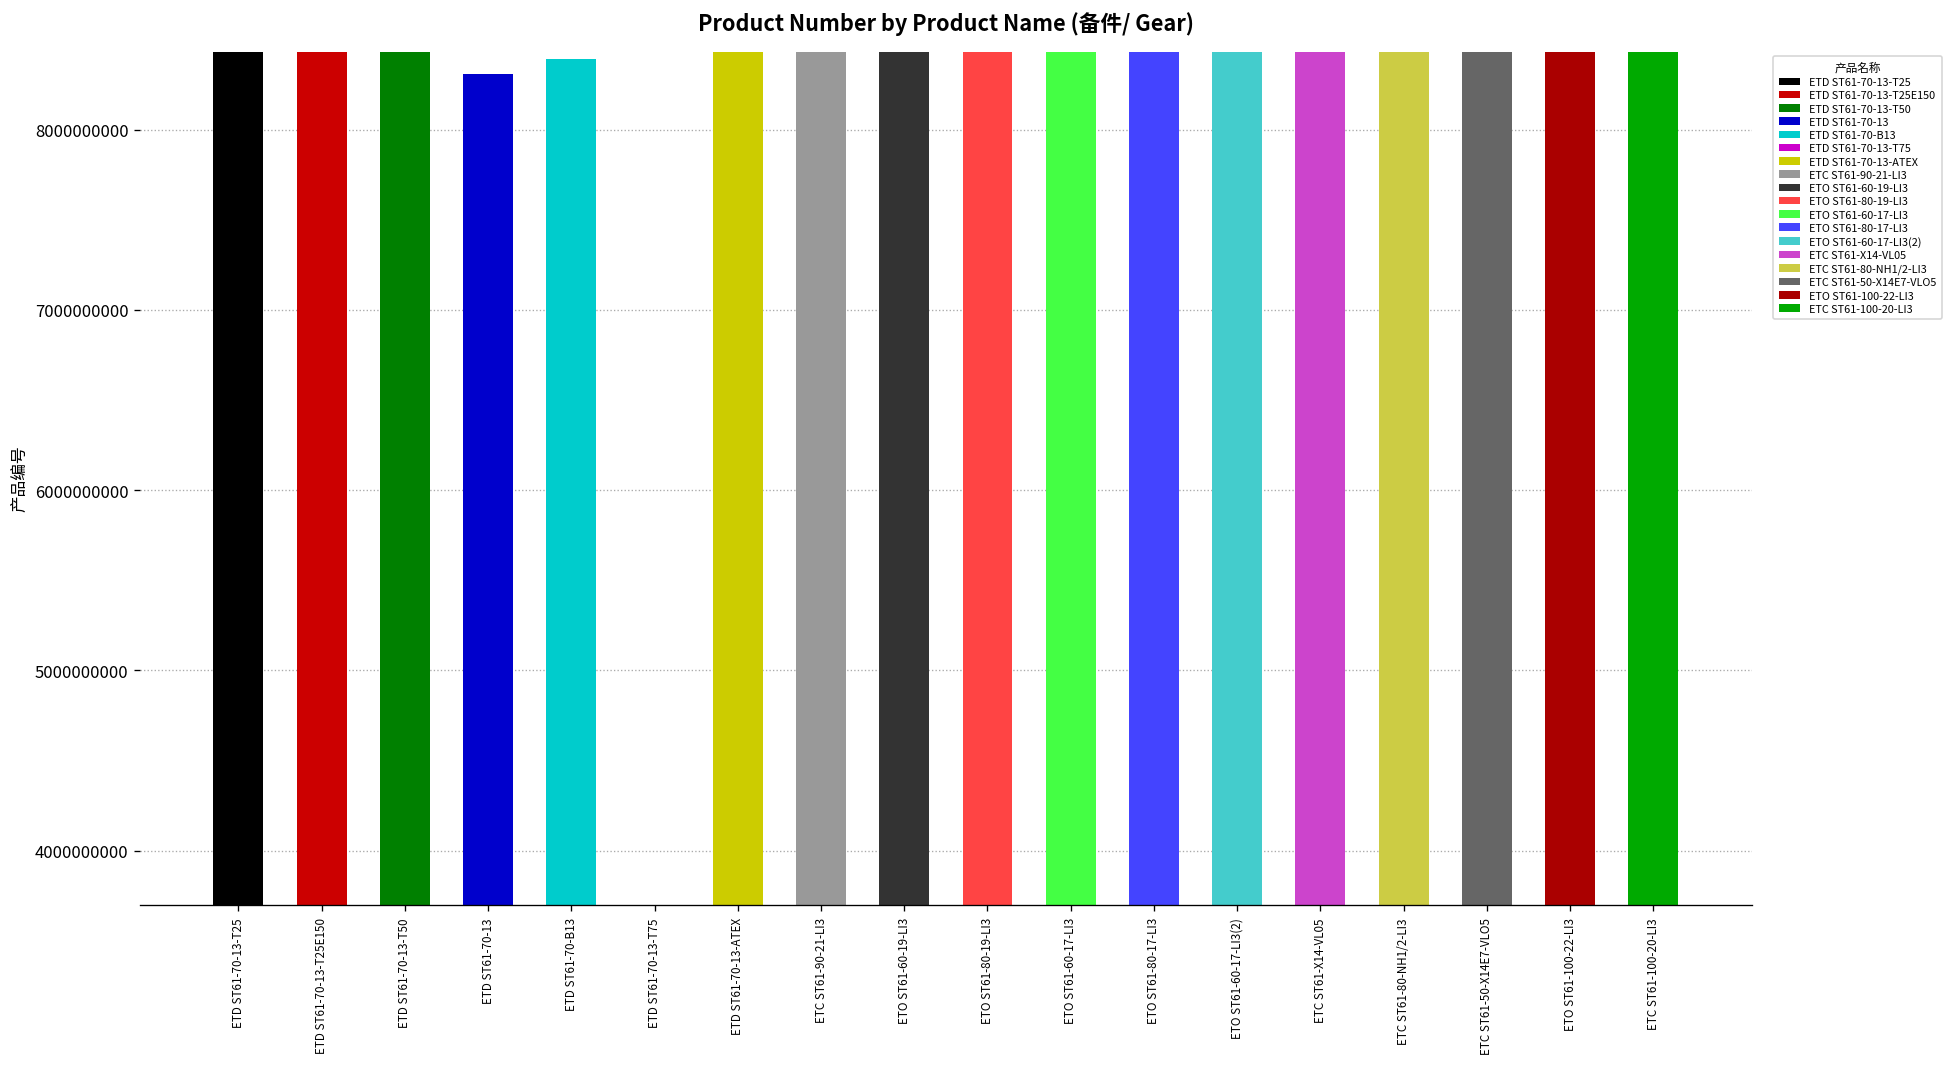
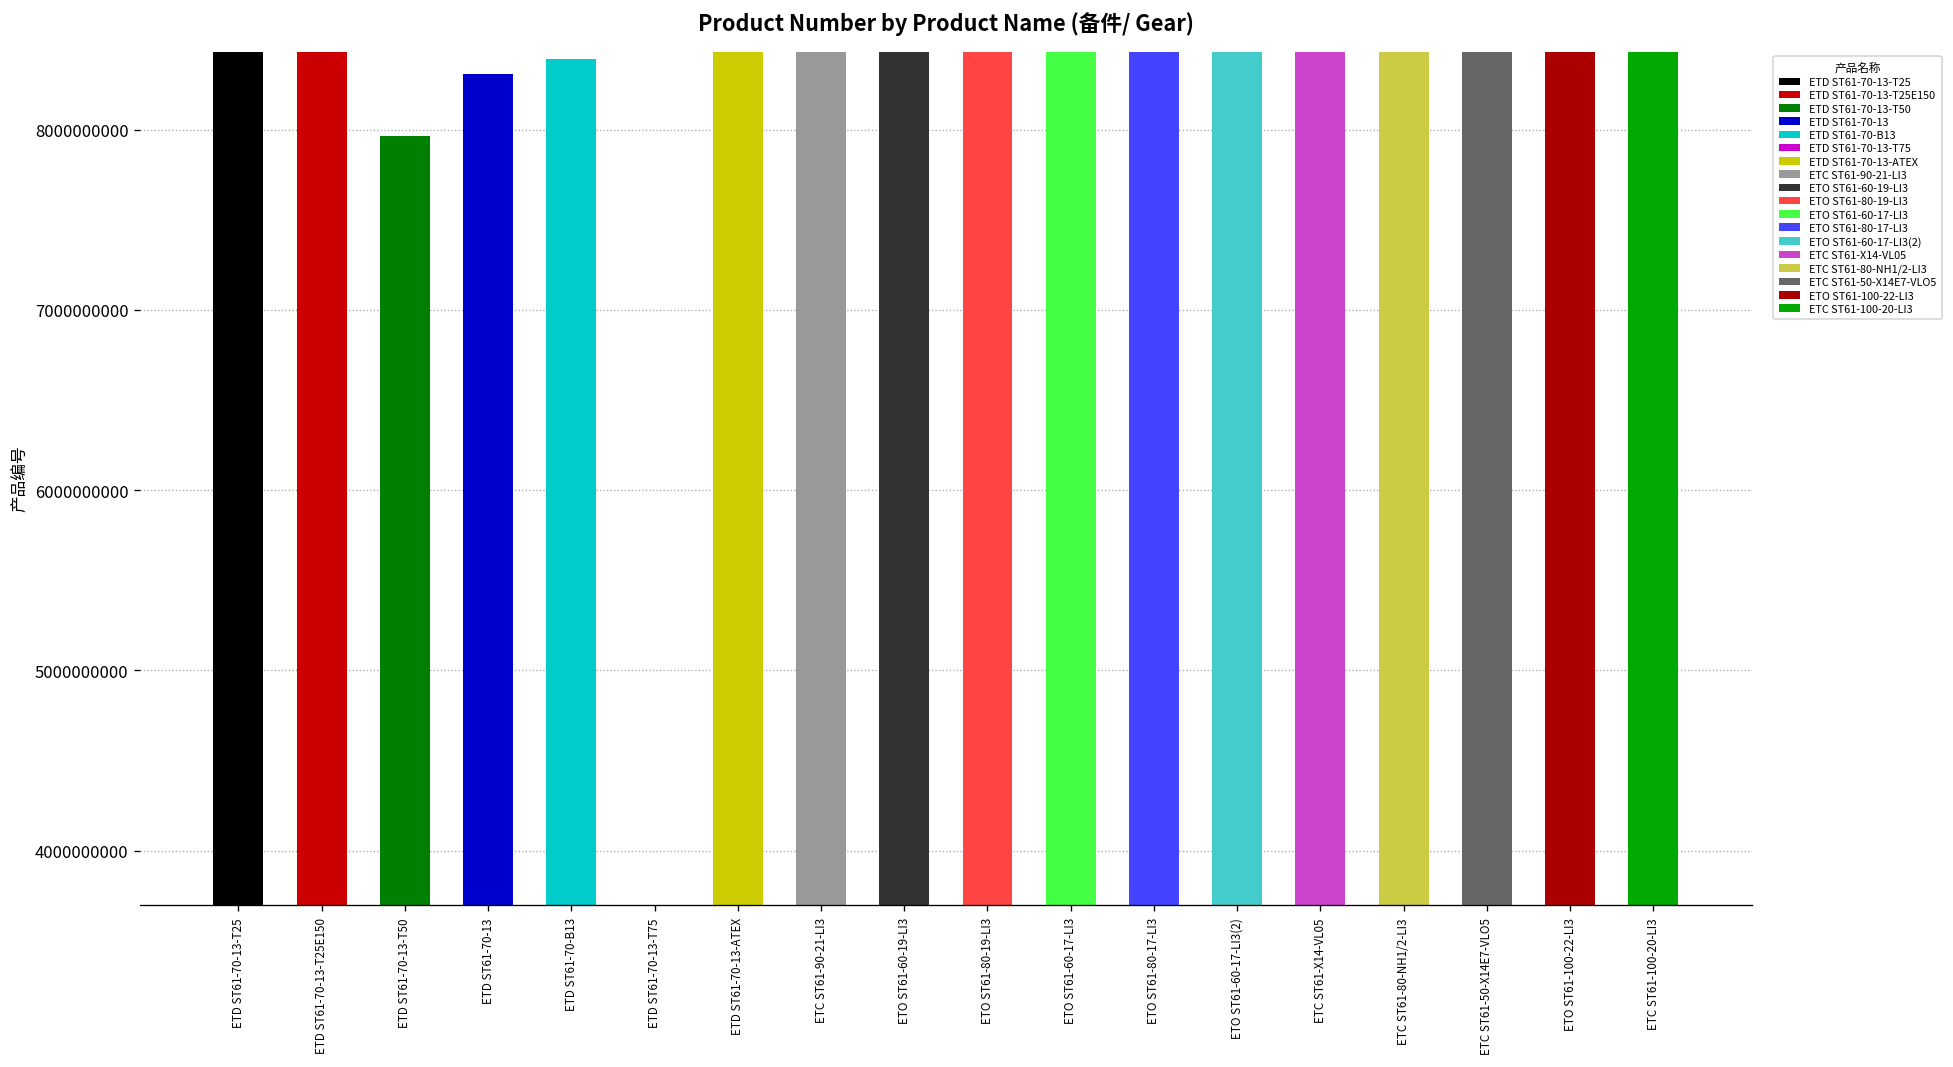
  {
    "ETD ST61-70-13-T25": 8430000000,
    "ETD ST61-70-13-T25E150": 8430000000,
-   "ETD ST61-70-13-T50": 8430000000,
+   "ETD ST61-70-13-T50": 7960000000,
    "ETD ST61-70-13": 8310000000,
    "ETD ST61-70-B13": 8390000000,
    "ETD ST61-70-13-T75": 3700000000,
    "ETD ST61-70-13-ATEX": 8430000000,
    "ETC ST61-90-21-LI3": 8430000000,
    "ETO ST61-60-19-LI3": 8430000000,
    "ETO ST61-80-19-LI3": 8430000000,
    "ETO ST61-60-17-LI3": 8430000000,
    "ETO ST61-80-17-LI3": 8430000000,
    "ETO ST61-60-17-LI3(2)": 8430000000,
    "ETC ST61-X14-VL05": 8430000000,
    "ETC ST61-80-NH1/2-LI3": 8430000000,
    "ETC ST61-50-X14E7-VLO5": 8430000000,
    "ETO ST61-100-22-LI3": 8430000000,
    "ETC ST61-100-20-LI3": 8430000000
  }
